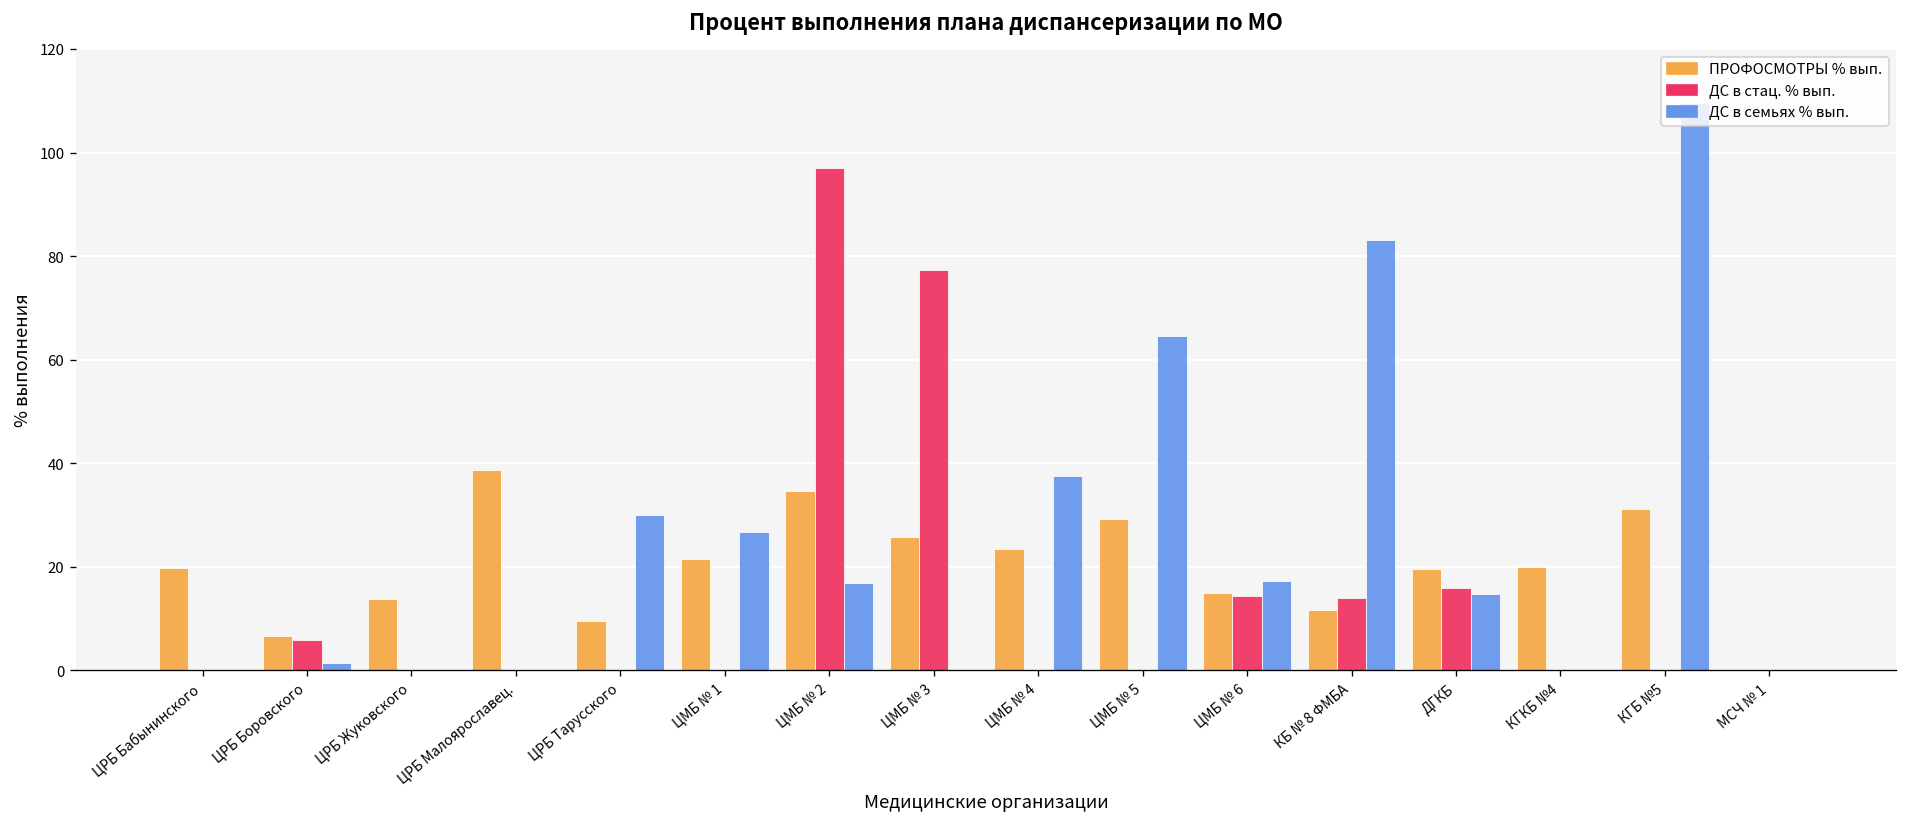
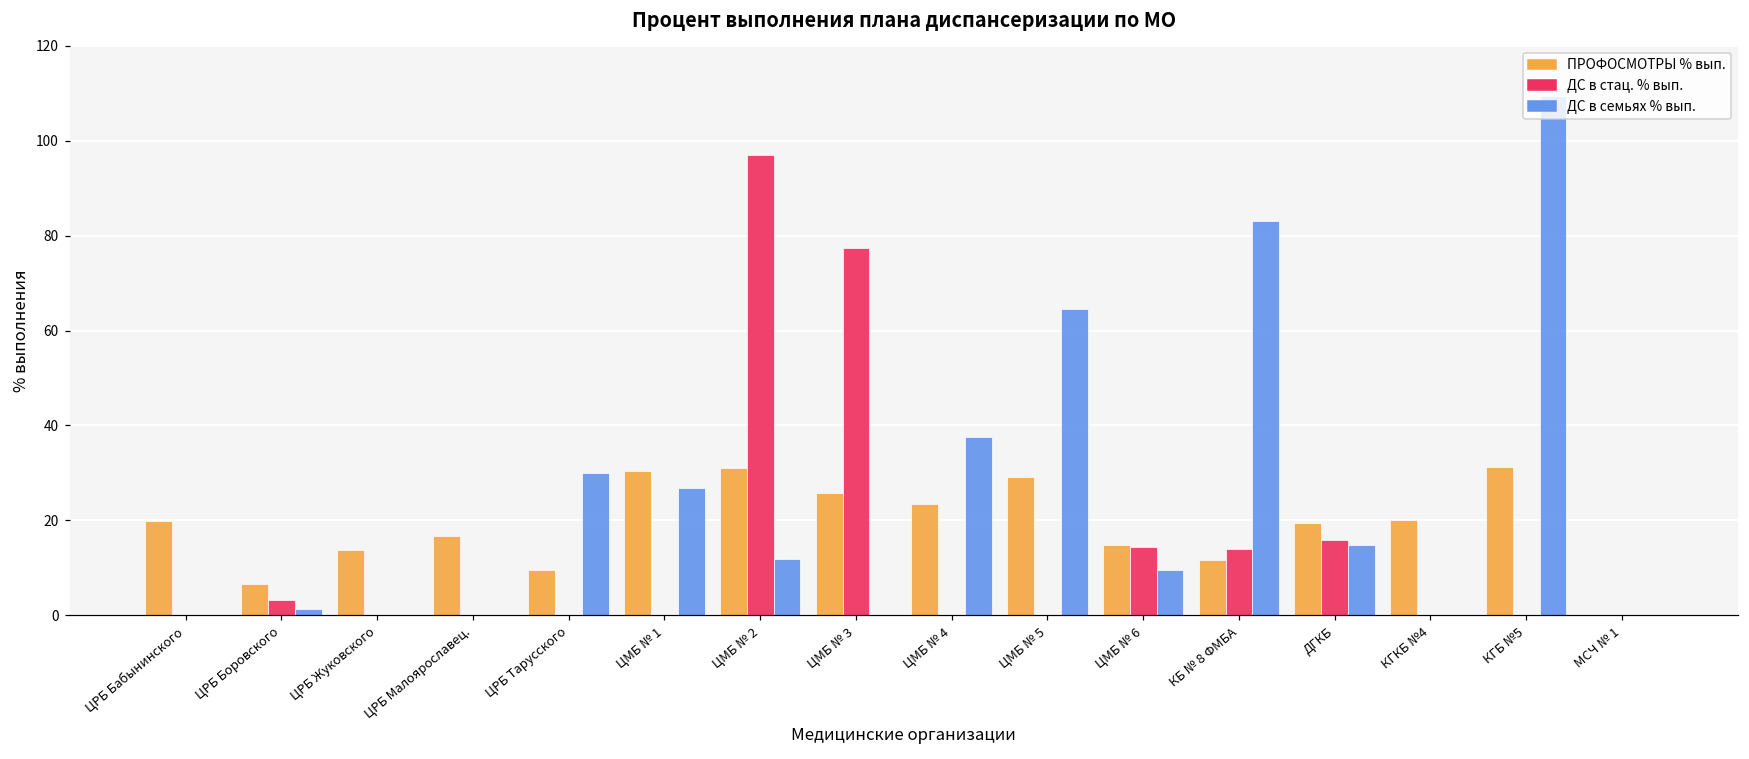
  {
    "ПРОФОСМОТРЫ % вып.": {
      "ЦРБ Бабынинского": 20,
      "ЦРБ Боровского": 7,
      "ЦРБ Жуковского": 14,
-     "ЦРБ Малоярославец.": 39,
+     "ЦРБ Малоярославец.": 17,
      "ЦРБ Тарусского": 9,
-     "ЦМБ № 1": 22,
-     "ЦМБ № 2": 35,
+     "ЦМБ № 1": 30,
+     "ЦМБ № 2": 31,
      "ЦМБ № 3": 26,
      "ЦМБ № 4": 23,
      "ЦМБ № 5": 29,
      "ЦМБ № 6": 15,
      "КБ № 8 ФМБА": 12,
      "ДГКБ": 20,
      "КГКБ №4": 20,
      "КГБ №5": 31,
      "МСЧ № 1": 0
    },
    "ДС в стац. % вып.": {
      "ЦРБ Бабынинского": 0,
-     "ЦРБ Боровского": 6,
+     "ЦРБ Боровского": 3,
      "ЦРБ Жуковского": 0,
      "ЦРБ Малоярославец.": 0,
      "ЦРБ Тарусского": 0,
      "ЦМБ № 1": 0,
      "ЦМБ № 2": 97,
      "ЦМБ № 3": 77,
      "ЦМБ № 4": 0,
      "ЦМБ № 5": 0,
      "ЦМБ № 6": 14,
      "КБ № 8 ФМБА": 14,
      "ДГКБ": 16,
      "КГКБ №4": 0,
      "КГБ №5": 0,
      "МСЧ № 1": 0
    },
    "ДС в семьях % вып.": {
      "ЦРБ Бабынинского": 0,
      "ЦРБ Боровского": 1,
      "ЦРБ Жуковского": 0,
      "ЦРБ Малоярославец.": 0,
      "ЦРБ Тарусского": 30,
      "ЦМБ № 1": 27,
-     "ЦМБ № 2": 17,
+     "ЦМБ № 2": 12,
      "ЦМБ № 3": 0,
      "ЦМБ № 4": 38,
      "ЦМБ № 5": 65,
-     "ЦМБ № 6": 17,
+     "ЦМБ № 6": 10,
      "КБ № 8 ФМБА": 83,
      "ДГКБ": 15,
      "КГКБ №4": 0,
      "МСЧ № 1": 0
    }
  }
